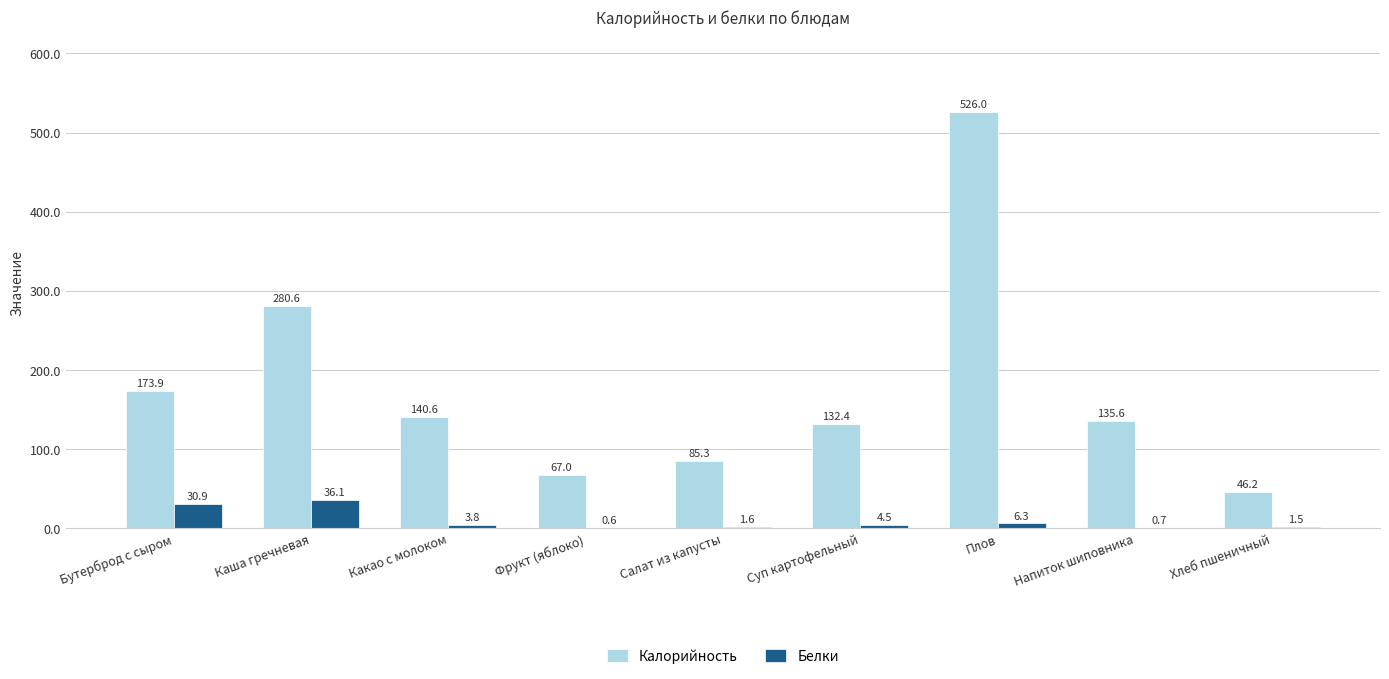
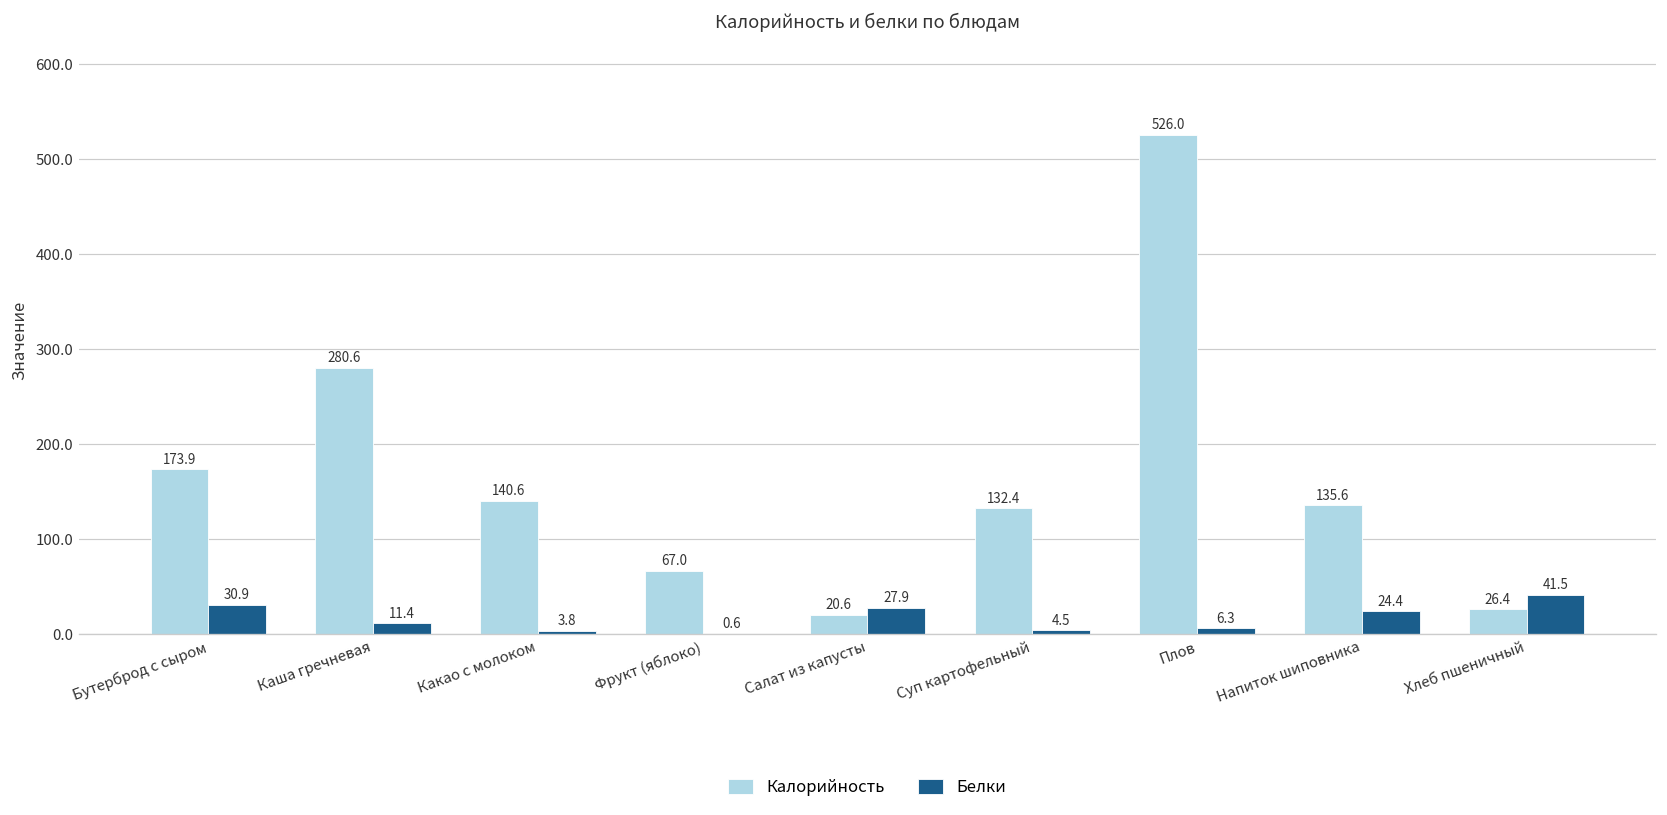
  {
    "Калорийность": {
      "Бутерброд с сыром": 173.9,
      "Каша гречневая": 280.6,
      "Какао с молоком": 140.6,
      "Фрукт (яблоко)": 67.0,
-     "Салат из капусты": 85.3,
+     "Салат из капусты": 20.6,
      "Суп картофельный": 132.4,
      "Плов": 526.0,
      "Напиток шиповника": 135.6,
-     "Хлеб пшеничный": 46.2
+     "Хлеб пшеничный": 26.4
    },
    "Белки": {
      "Бутерброд с сыром": 30.9,
-     "Каша гречневая": 36.1,
+     "Каша гречневая": 11.4,
      "Какао с молоком": 3.8,
      "Фрукт (яблоко)": 0.6,
-     "Салат из капусты": 1.6,
+     "Салат из капусты": 27.9,
      "Суп картофельный": 4.5,
      "Плов": 6.3,
-     "Напиток шиповника": 0.7,
-     "Хлеб пшеничный": 1.5
+     "Напиток шиповника": 24.4,
+     "Хлеб пшеничный": 41.5
    }
  }
